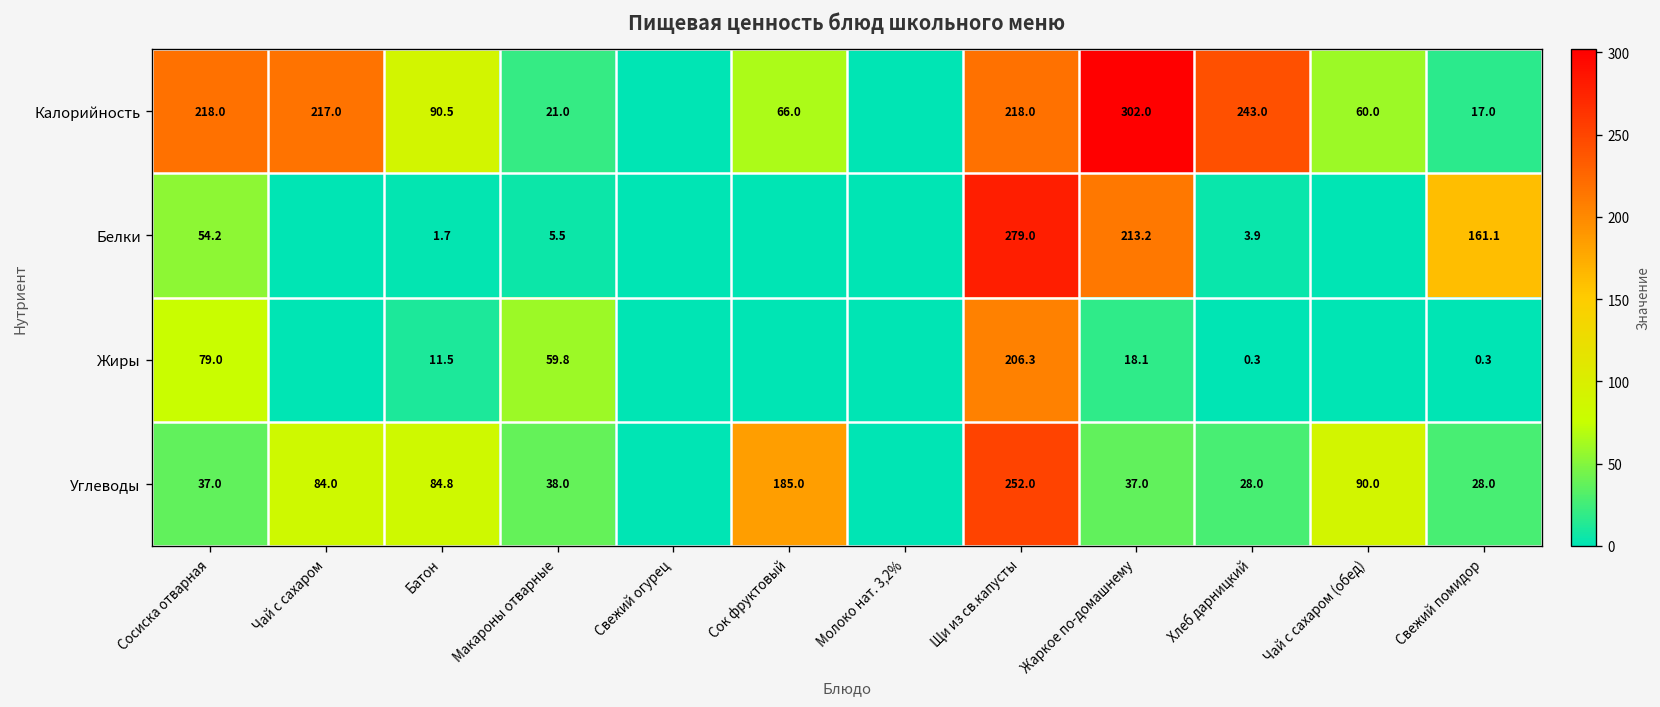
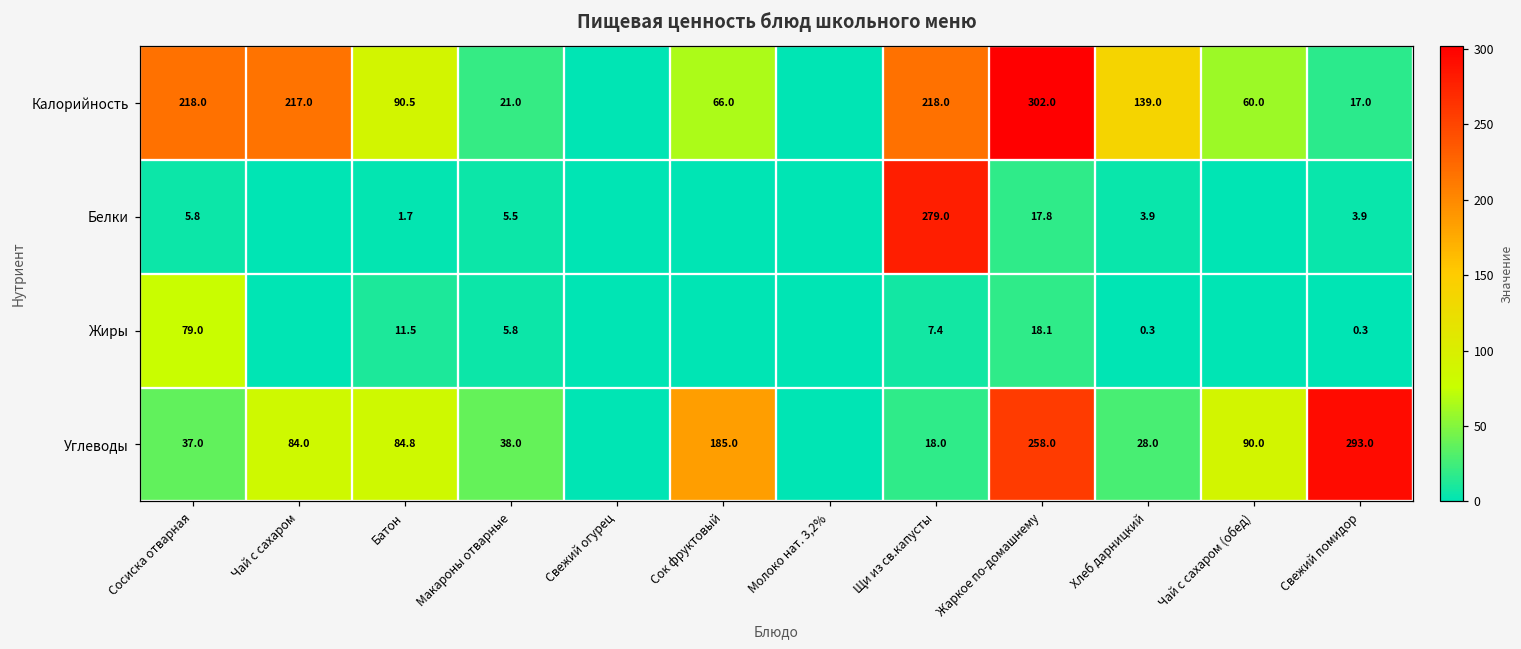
  {
    "Калорийность": {
      "Сосиска отварная": 218.0,
      "Чай с сахаром": 217.0,
      "Батон": 90.5,
      "Макароны отварные": 21.0,
      "Сок фруктовый": 66.0,
      "Щи из св.капусты": 218.0,
      "Жаркое по-домашнему": 302.0,
-     "Хлеб дарницкий": 243.0,
+     "Хлеб дарницкий": 139.0,
      "Чай с сахаром (обед)": 60.0,
      "Свежий помидор": 17.0
    },
    "Белки": {
-     "Сосиска отварная": 54.2,
+     "Сосиска отварная": 5.8,
      "Батон": 1.7,
      "Макароны отварные": 5.5,
      "Щи из св.капусты": 279.0,
-     "Жаркое по-домашнему": 213.2,
+     "Жаркое по-домашнему": 17.8,
      "Хлеб дарницкий": 3.9,
-     "Свежий помидор": 161.1
+     "Свежий помидор": 3.9
    },
    "Жиры": {
      "Сосиска отварная": 79.0,
      "Батон": 11.5,
-     "Макароны отварные": 59.8,
-     "Щи из св.капусты": 206.3,
+     "Макароны отварные": 5.8,
+     "Щи из св.капусты": 7.4,
      "Жаркое по-домашнему": 18.1,
      "Хлеб дарницкий": 0.3,
      "Свежий помидор": 0.3
    },
    "Углеводы": {
      "Сосиска отварная": 37.0,
      "Чай с сахаром": 84.0,
      "Батон": 84.8,
      "Макароны отварные": 38.0,
      "Сок фруктовый": 185.0,
-     "Щи из св.капусты": 252.0,
-     "Жаркое по-домашнему": 37.0,
+     "Щи из св.капусты": 18.0,
+     "Жаркое по-домашнему": 258.0,
      "Хлеб дарницкий": 28.0,
      "Чай с сахаром (обед)": 90.0,
-     "Свежий помидор": 28.0
+     "Свежий помидор": 293.0
    }
  }
